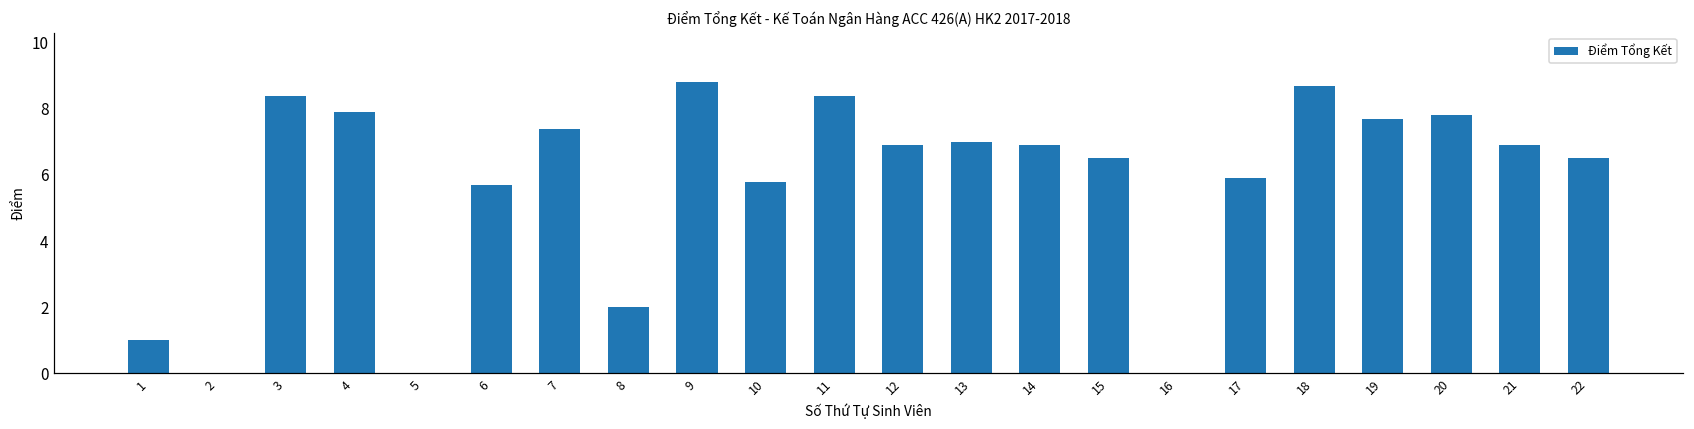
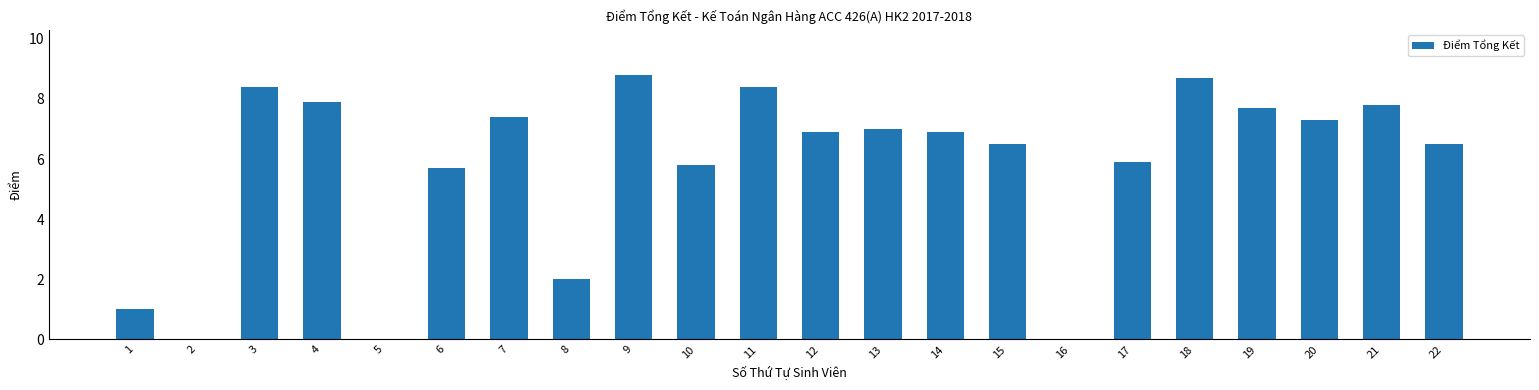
  {
    "1": 1.0,
    "2": 0.0,
    "3": 8.4,
    "4": 7.9,
    "5": 0.0,
    "6": 5.7,
    "7": 7.4,
    "8": 2.0,
    "9": 8.8,
    "10": 5.8,
    "11": 8.4,
    "12": 6.9,
    "13": 7.0,
    "14": 6.9,
    "15": 6.5,
    "16": 0.0,
    "17": 5.9,
    "18": 8.7,
    "19": 7.7,
-   "20": 7.8,
-   "21": 6.9,
+   "20": 7.3,
+   "21": 7.8,
    "22": 6.5
  }
